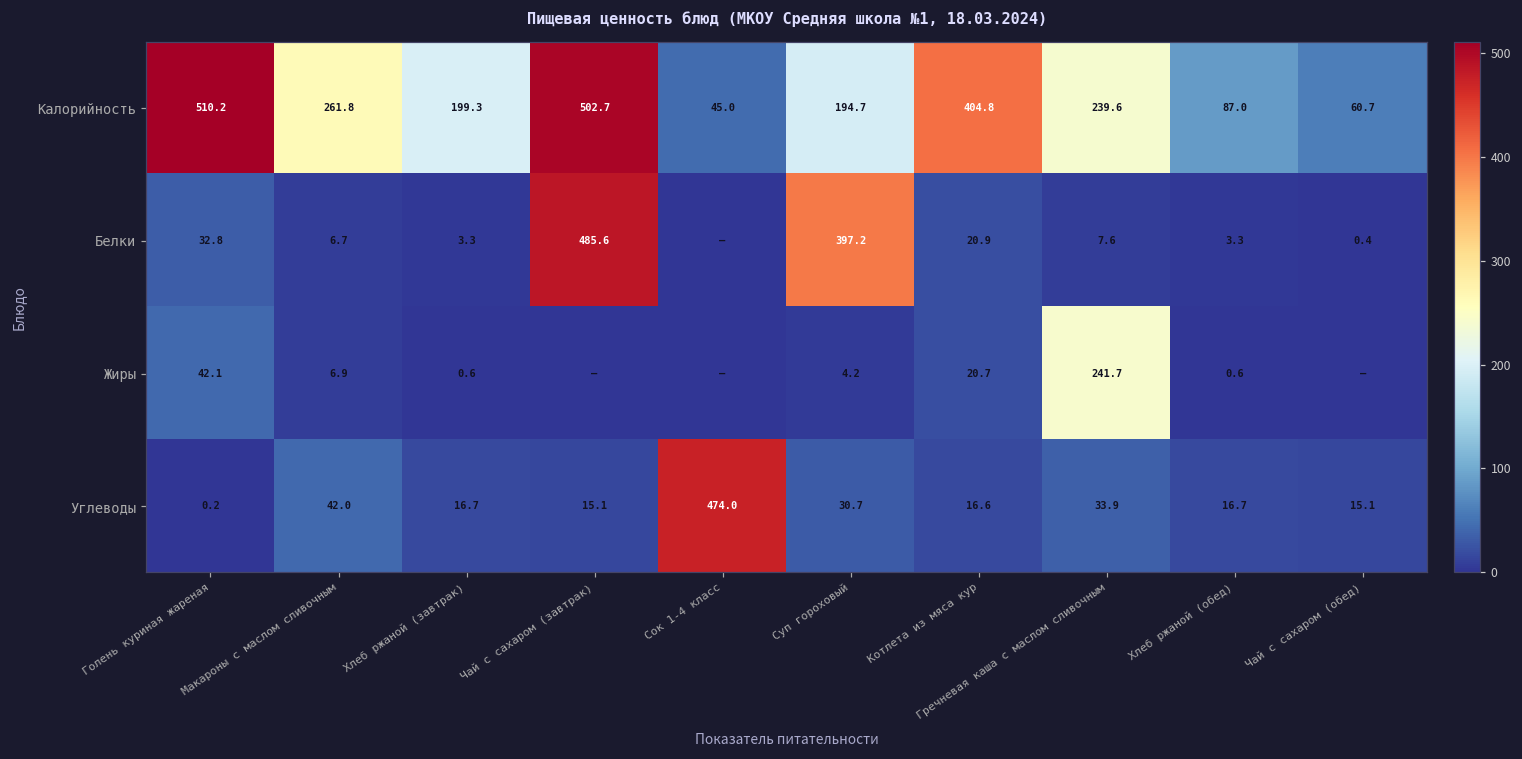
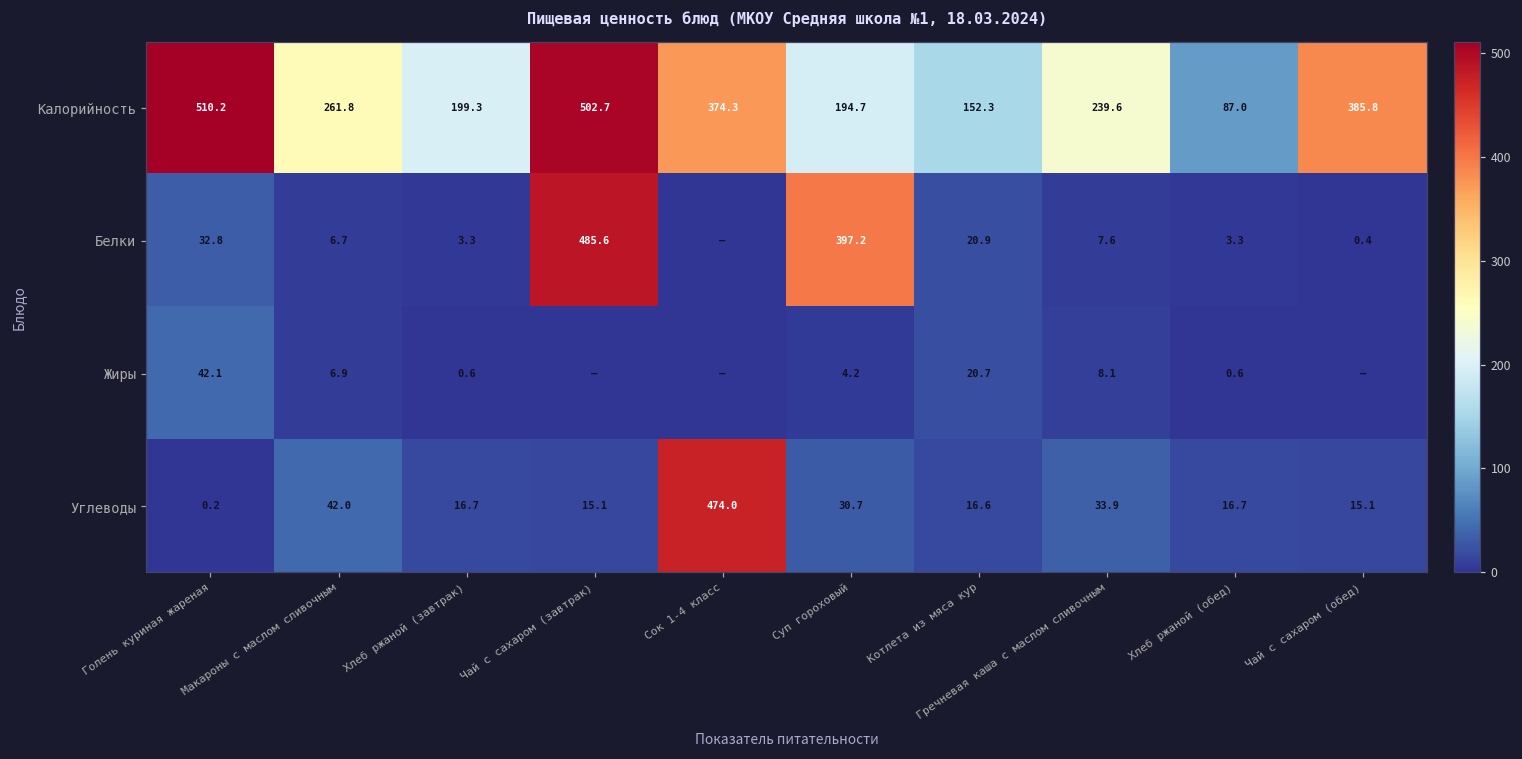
  {
    "Калорийность": {
      "Голень куриная жареная": 510.2,
      "Макароны с маслом сливочным": 261.8,
      "Хлеб ржаной (завтрак)": 199.3,
      "Чай с сахаром (завтрак)": 502.7,
-     "Сок 1-4 класс": 45.0,
+     "Сок 1-4 класс": 374.3,
      "Суп гороховый": 194.7,
-     "Котлета из мяса кур": 404.8,
+     "Котлета из мяса кур": 152.3,
      "Гречневая каша с маслом сливочным": 239.6,
      "Хлеб ржаной (обед)": 87.0,
-     "Чай с сахаром (обед)": 60.7
+     "Чай с сахаром (обед)": 385.8
    },
    "Белки": {
      "Голень куриная жареная": 32.8,
      "Макароны с маслом сливочным": 6.7,
      "Хлеб ржаной (завтрак)": 3.3,
      "Чай с сахаром (завтрак)": 485.6,
      "Суп гороховый": 397.2,
      "Котлета из мяса кур": 20.9,
      "Гречневая каша с маслом сливочным": 7.6,
      "Хлеб ржаной (обед)": 3.3,
      "Чай с сахаром (обед)": 0.4
    },
    "Жиры": {
      "Голень куриная жареная": 42.1,
      "Макароны с маслом сливочным": 6.9,
      "Хлеб ржаной (завтрак)": 0.6,
      "Суп гороховый": 4.2,
      "Котлета из мяса кур": 20.7,
-     "Гречневая каша с маслом сливочным": 241.7,
+     "Гречневая каша с маслом сливочным": 8.1,
      "Хлеб ржаной (обед)": 0.6
    },
    "Углеводы": {
      "Голень куриная жареная": 0.2,
      "Макароны с маслом сливочным": 42.0,
      "Хлеб ржаной (завтрак)": 16.7,
      "Чай с сахаром (завтрак)": 15.1,
      "Сок 1-4 класс": 474.0,
      "Суп гороховый": 30.7,
      "Котлета из мяса кур": 16.6,
      "Гречневая каша с маслом сливочным": 33.9,
      "Хлеб ржаной (обед)": 16.7,
      "Чай с сахаром (обед)": 15.1
    }
  }
